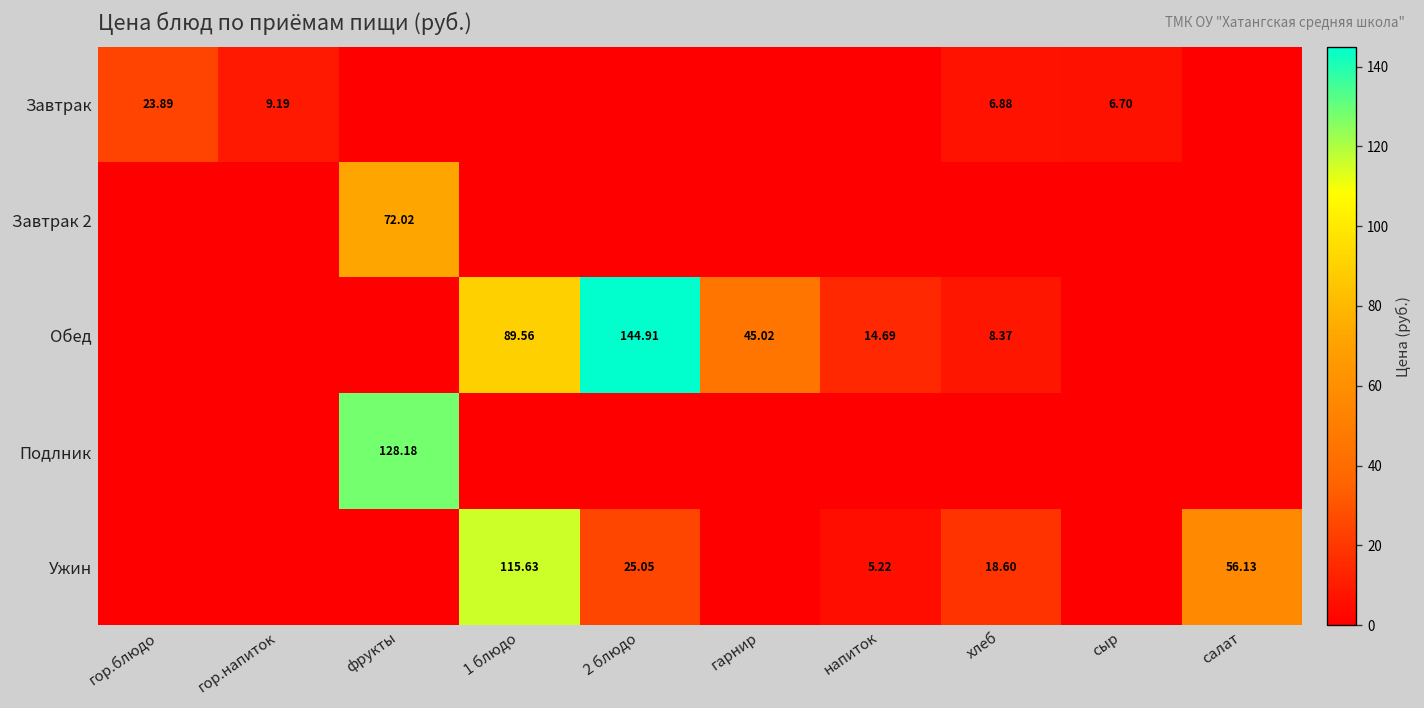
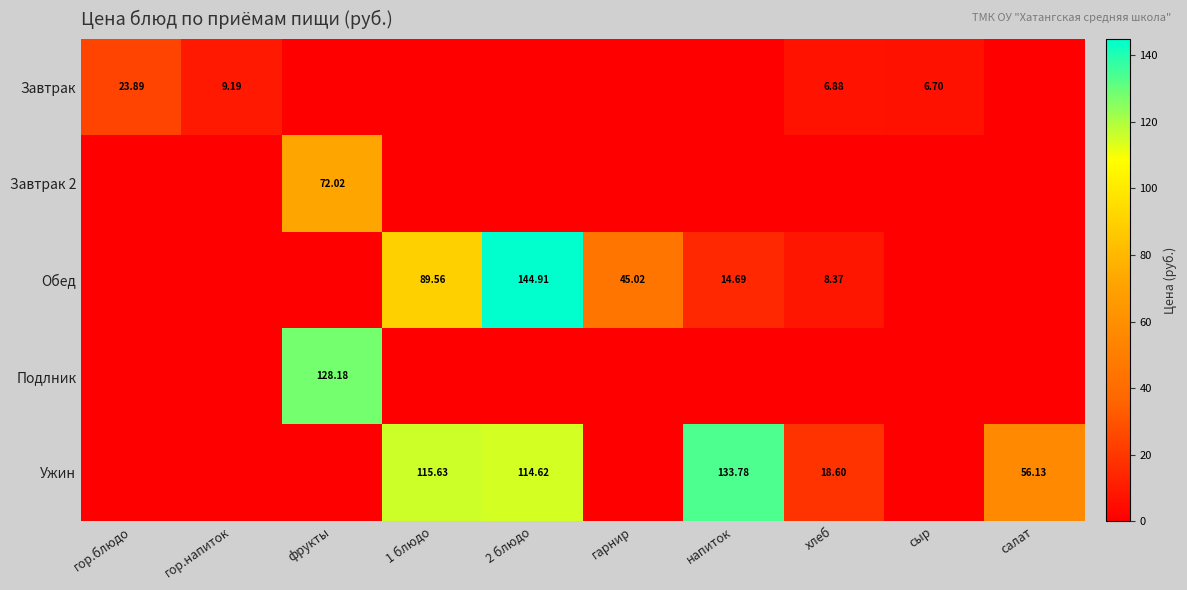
  {
    "Завтрак": {
      "гор.блюдо": 23.89,
      "гор.напиток": 9.19,
      "хлеб": 6.88,
      "сыр": 6.70
    },
    "Завтрак 2": {
      "фрукты": 72.02
    },
    "Обед": {
      "1 блюдо": 89.56,
      "2 блюдо": 144.91,
      "гарнир": 45.02,
      "напиток": 14.69,
      "хлеб": 8.37
    },
    "Подлник": {
      "фрукты": 128.18
    },
    "Ужин": {
      "1 блюдо": 115.63,
-     "2 блюдо": 25.05,
-     "напиток": 5.22,
+     "2 блюдо": 114.62,
+     "напиток": 133.78,
      "хлеб": 18.60,
      "салат": 56.13
    }
  }
